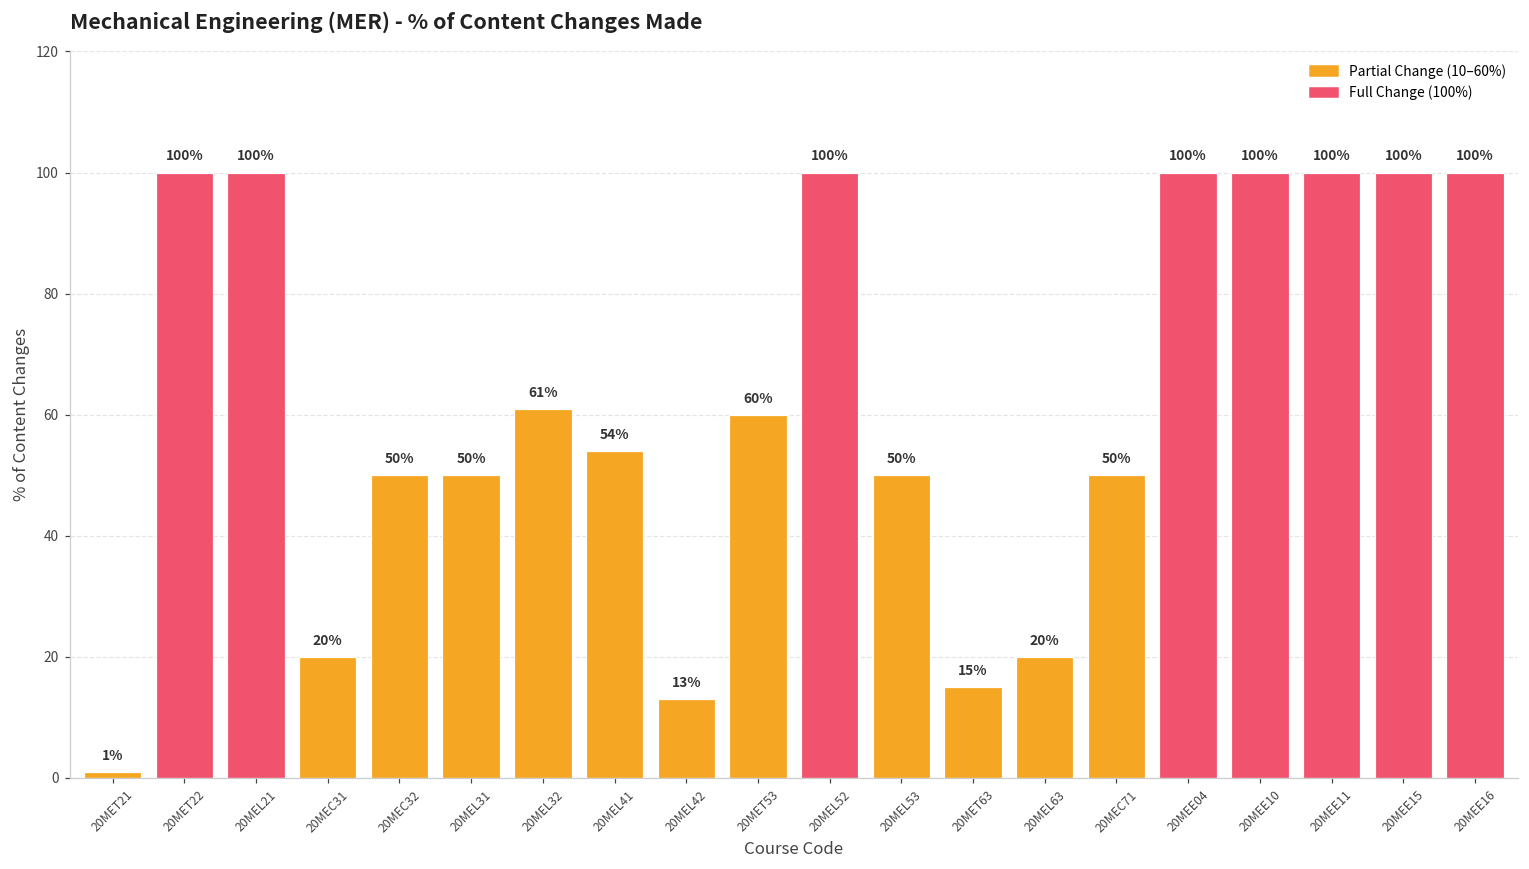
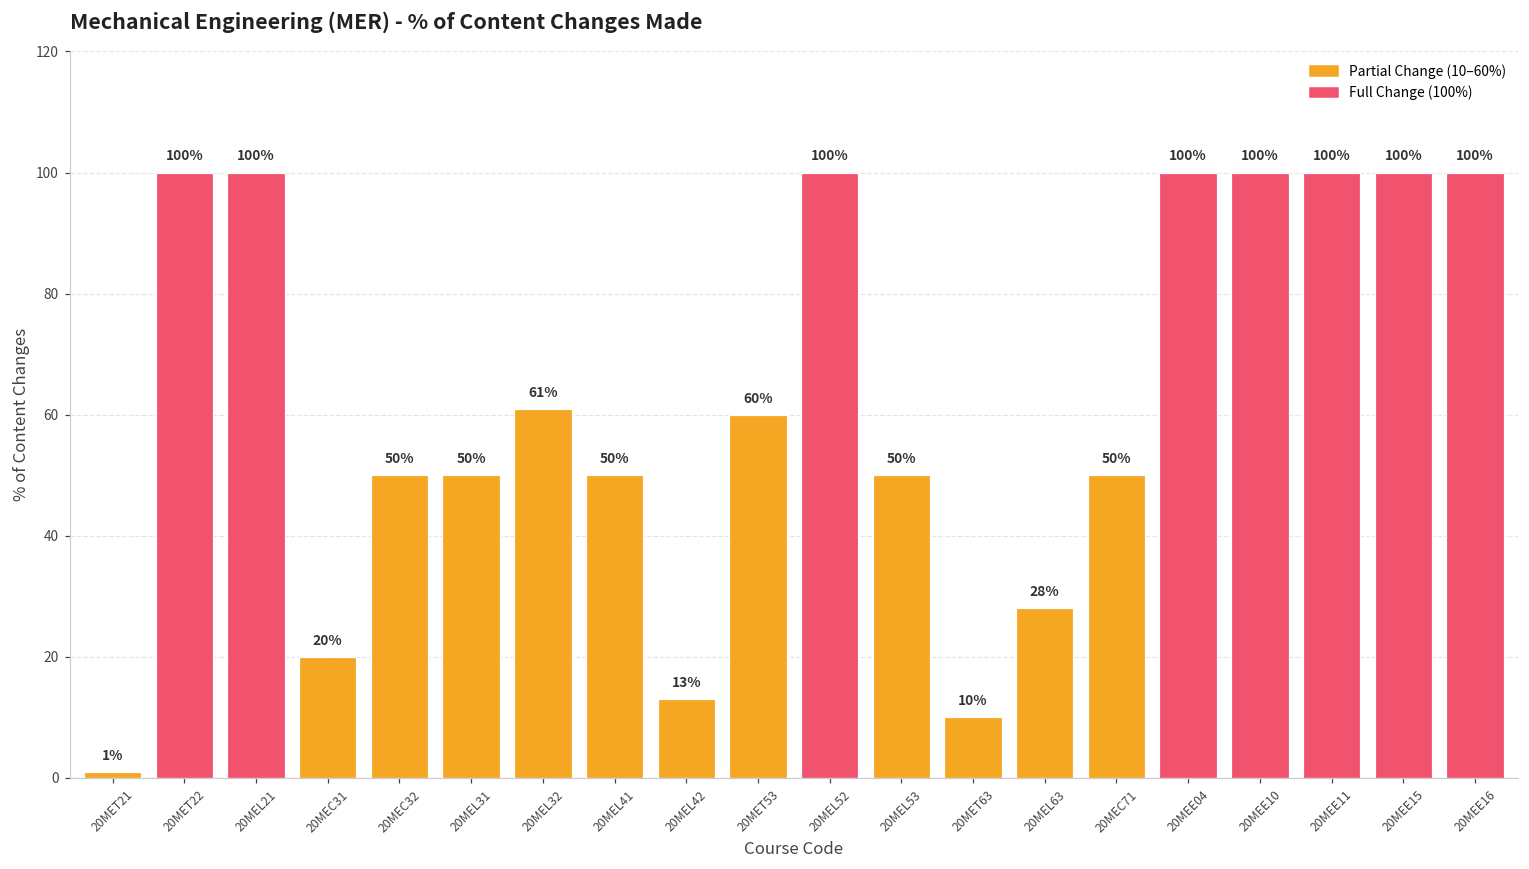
  {
    "20MET21": "1%",
    "20MET22": "100%",
    "20MEL21": "100%",
    "20MEC31": "20%",
    "20MEC32": "50%",
    "20MEL31": "50%",
    "20MEL32": "61%",
-   "20MEL41": "54%",
+   "20MEL41": "50%",
    "20MEL42": "13%",
    "20MET53": "60%",
    "20MEL52": "100%",
    "20MEL53": "50%",
-   "20MET63": "15%",
-   "20MEL63": "20%",
+   "20MET63": "10%",
+   "20MEL63": "28%",
    "20MEC71": "50%",
    "20MEE04": "100%",
    "20MEE10": "100%",
    "20MEE11": "100%",
    "20MEE15": "100%",
    "20MEE16": "100%"
  }
